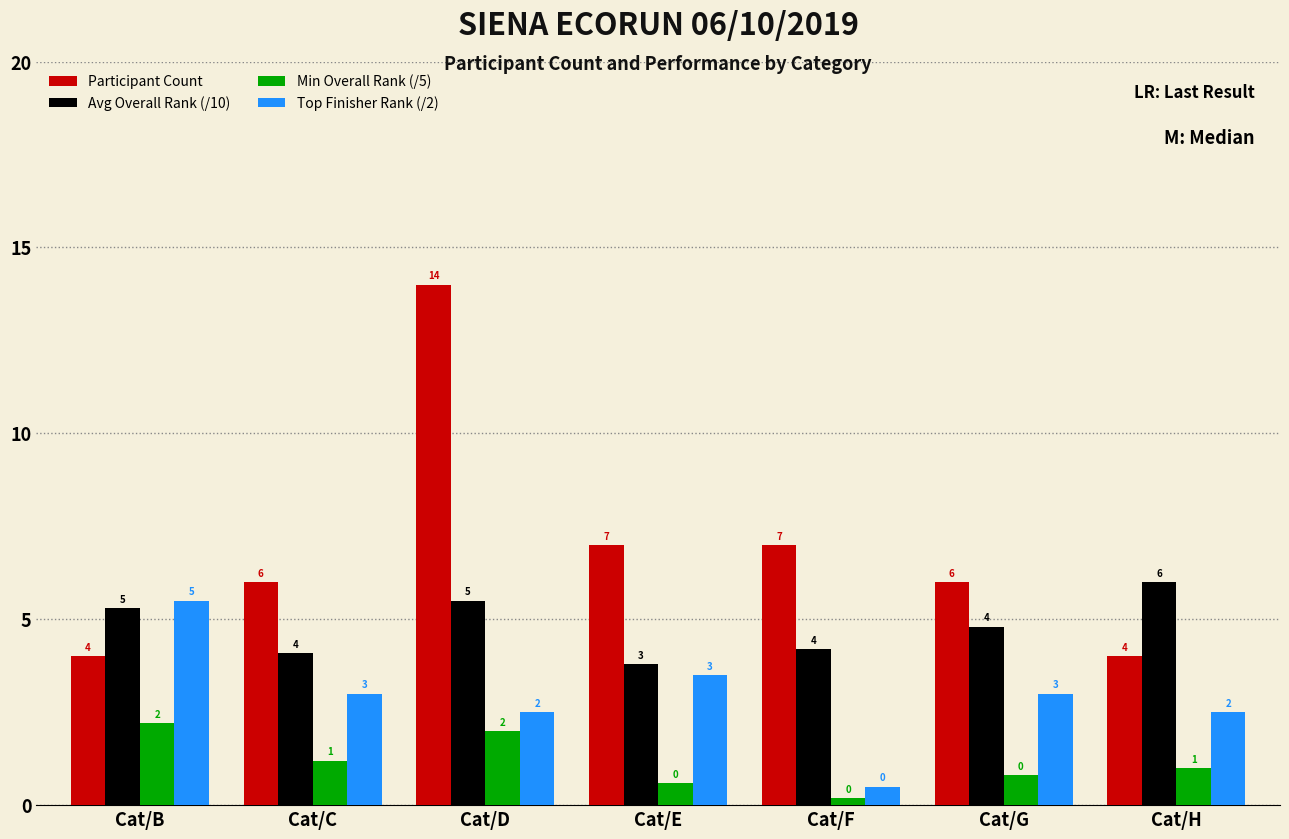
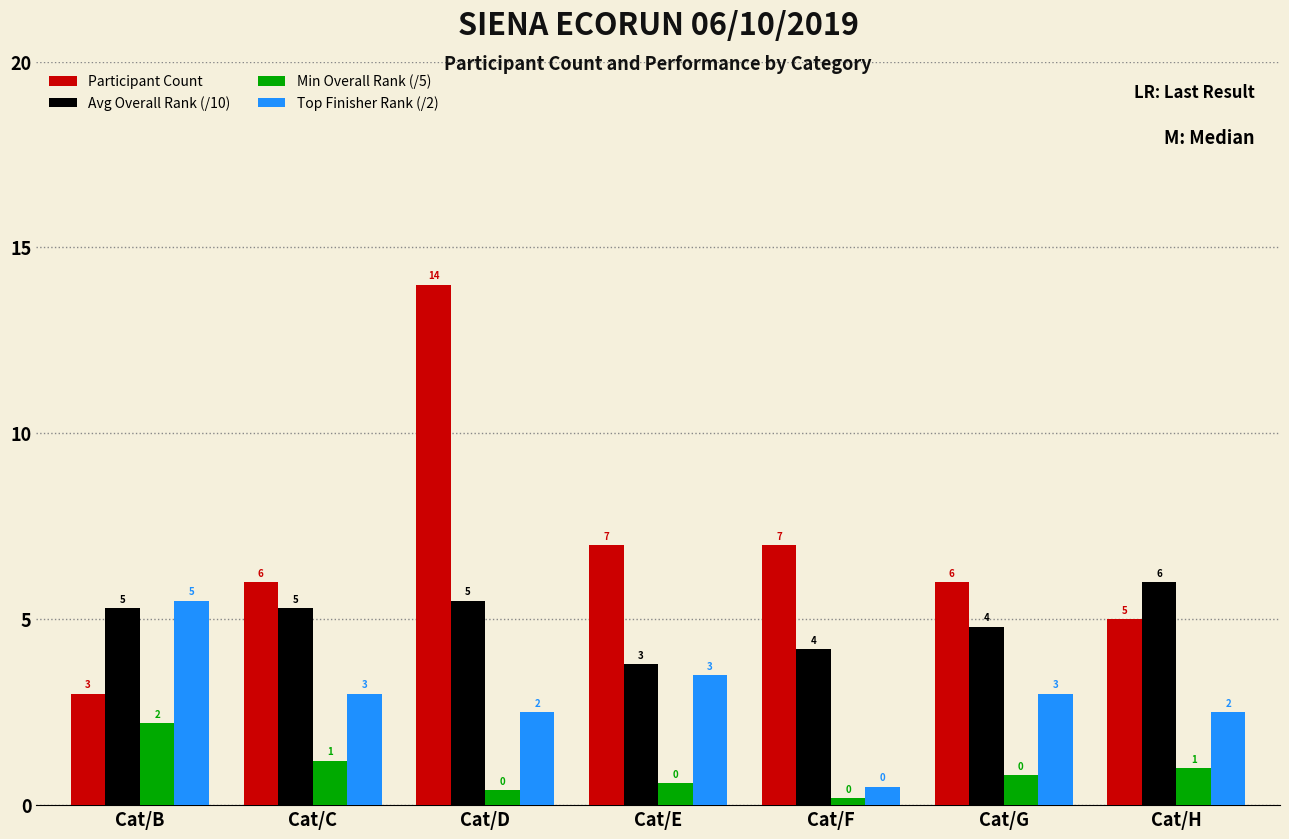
  {
    "Participant Count": {
-     "Cat/B": 4,
+     "Cat/B": 3,
      "Cat/C": 6,
      "Cat/D": 14,
      "Cat/E": 7,
      "Cat/F": 7,
      "Cat/G": 6,
-     "Cat/H": 4
+     "Cat/H": 5
    },
    "Avg Overall Rank (/10)": {
      "Cat/B": 5,
-     "Cat/C": 4,
+     "Cat/C": 5,
      "Cat/D": 5,
      "Cat/F": 4,
      "Cat/H": 6
    },
    "Min Overall Rank (/5)": {
      "Cat/B": 2,
      "Cat/C": 1,
-     "Cat/D": 2,
+     "Cat/D": 0,
      "Cat/F": 0,
      "Cat/H": 1
    },
    "Top Finisher Rank (/2)": {
      "Cat/B": 5,
      "Cat/C": 3,
      "Cat/D": 2,
      "Cat/E": 3,
      "Cat/F": 0,
      "Cat/G": 3,
      "Cat/H": 2
    }
  }
